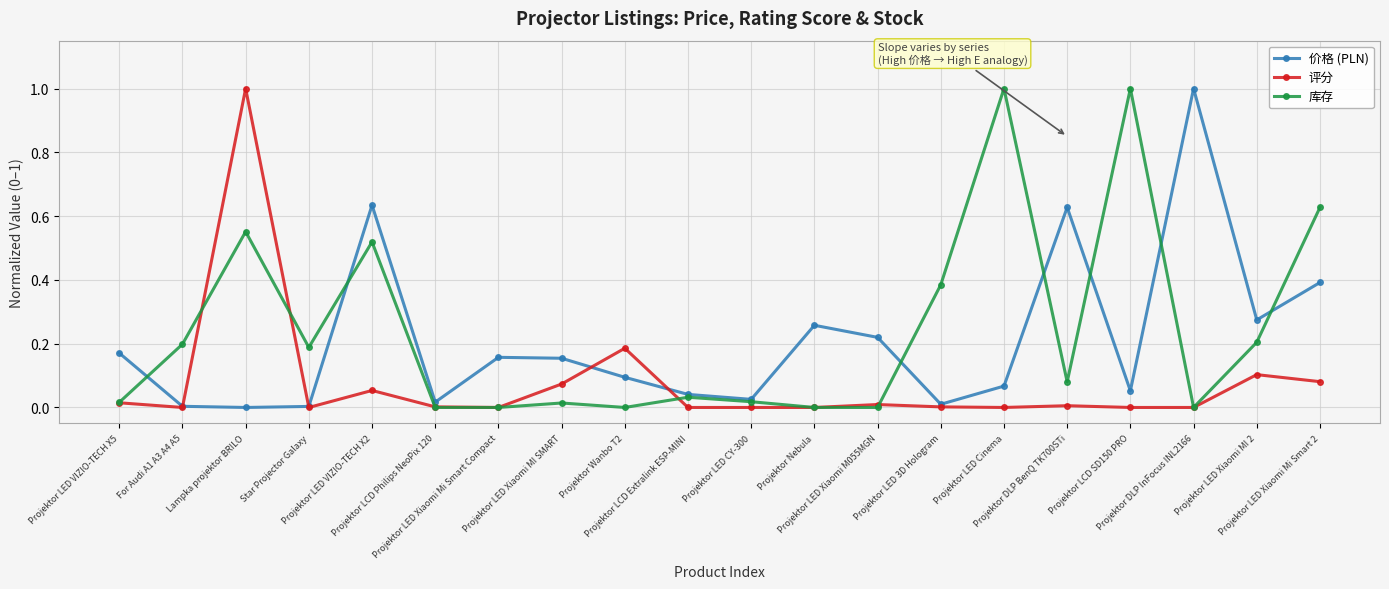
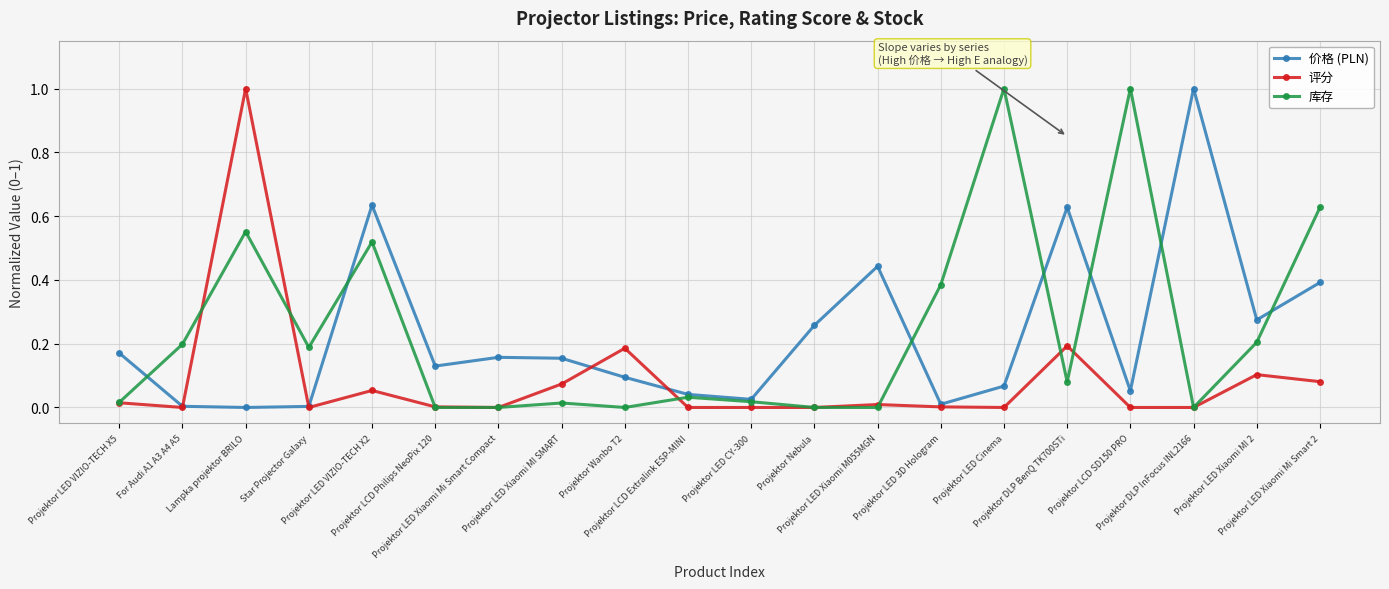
  {
    "价格 (PLN)": {
      "Projektor LED VIZIO-TECH X5": 0.17,
      "Lampka projektor BRILO": 0.00,
      "Projektor LED VIZIO-TECH X2": 0.63,
-     "Projektor LCD Philips NeoPix 120": 0.02,
+     "Projektor LCD Philips NeoPix 120": 0.13,
      "Projektor LED Xiaomi Mi Smart Compact": 0.16,
      "Projektor LED Xiaomi MI SMART": 0.15,
      "Projektor Wanbo T2": 0.09,
      "Projektor LCD Extralink ESP-MINI": 0.04,
      "Projektor Nebula": 0.26,
-     "Projektor LED Xiaomi M055MGN": 0.22,
+     "Projektor LED Xiaomi M055MGN": 0.44,
      "Projektor LED 3D Hologram": 0.01,
      "Projektor LED Cinema": 0.07,
      "Projektor DLP BenQ TK700STi": 0.63,
      "Projektor LCD SD150 PRO": 0.05,
      "Projektor DLP InFocus INL2166": 1.00,
      "Projektor LED Xiaomi MI 2": 0.27,
      "Projektor LED Xiaomi Mi Smart 2": 0.39
    },
    "评分": {
      "Lampka projektor BRILO": 1.00,
      "Projektor LED VIZIO-TECH X2": 0.05,
      "Projektor LED Xiaomi MI SMART": 0.07,
      "Projektor Wanbo T2": 0.19,
      "Projektor LCD Extralink ESP-MINI": 0.00,
      "Projektor LED CY-300": 0.00,
      "Projektor LED Xiaomi M055MGN": 0.01,
      "Projektor LED 3D Hologram": 0.00,
      "Projektor LED Cinema": 0.00,
-     "Projektor DLP BenQ TK700STi": 0.01,
+     "Projektor DLP BenQ TK700STi": 0.19,
      "Projektor LCD SD150 PRO": 0.00,
      "Projektor LED Xiaomi MI 2": 0.10,
      "Projektor LED Xiaomi Mi Smart 2": 0.08
    },
    "库存": {
      "For Audi A1 A3 A4 A5": 0.20,
      "Lampka projektor BRILO": 0.55,
      "Star Projector Galaxy": 0.19,
      "Projektor LED VIZIO-TECH X2": 0.52,
      "Projektor LED Xiaomi MI SMART": 0.01,
      "Projektor Wanbo T2": 0.00,
      "Projektor LCD Extralink ESP-MINI": 0.03,
      "Projektor LED Xiaomi M055MGN": 0.00,
      "Projektor LED 3D Hologram": 0.38,
      "Projektor LED Cinema": 1.00,
      "Projektor DLP BenQ TK700STi": 0.08,
      "Projektor LCD SD150 PRO": 1.00,
      "Projektor LED Xiaomi MI 2": 0.20,
      "Projektor LED Xiaomi Mi Smart 2": 0.63
    }
  }
